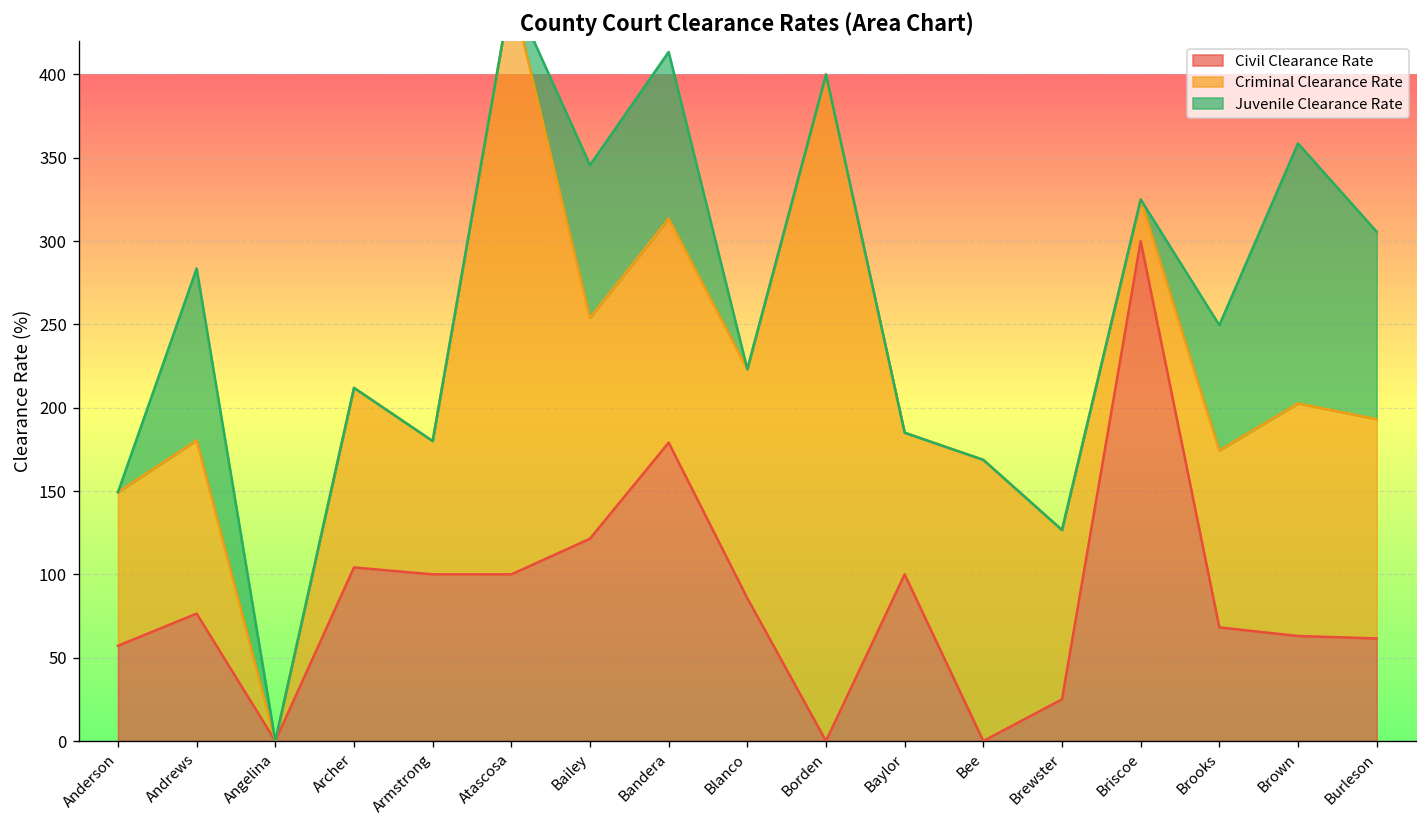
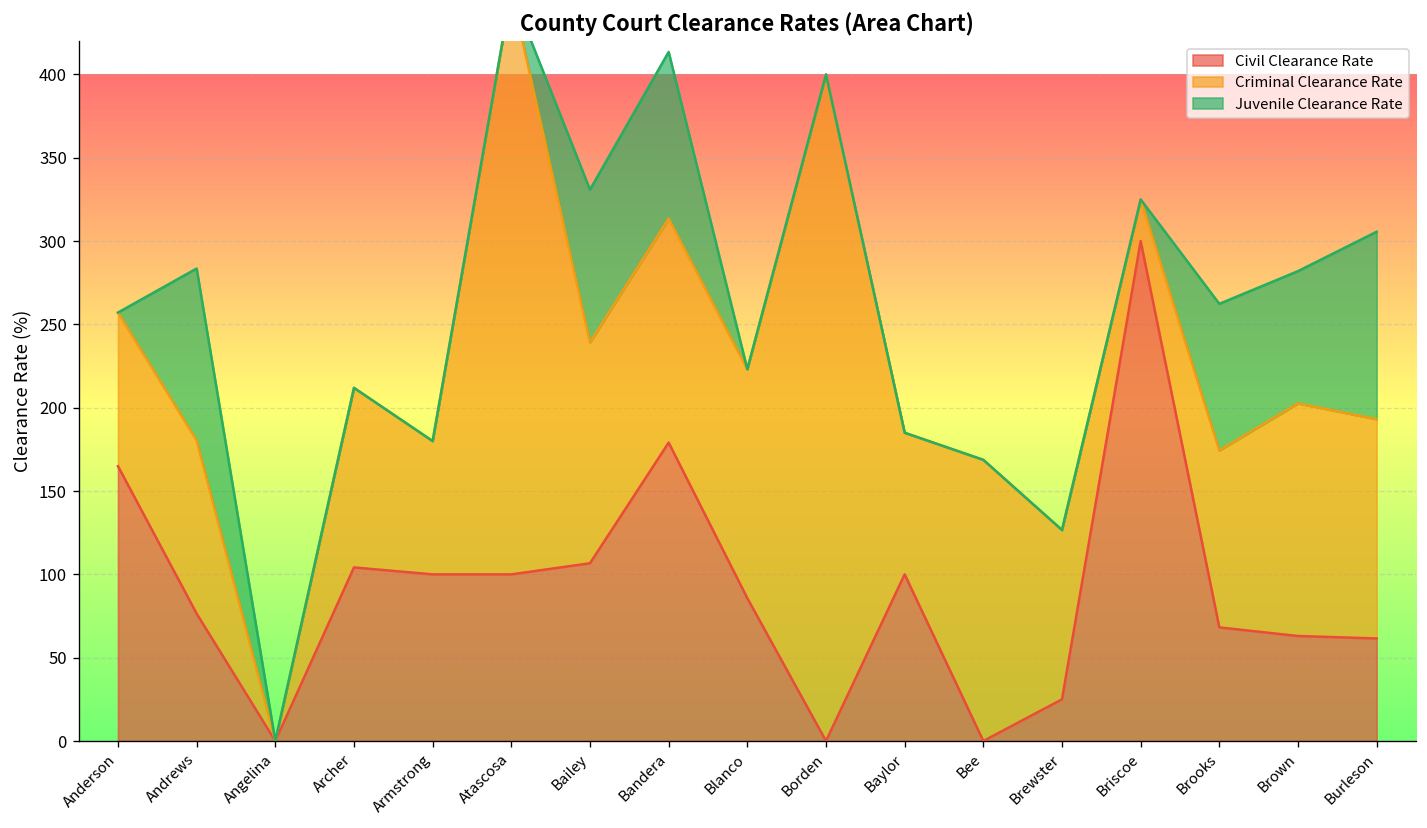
  {
    "Civil Clearance Rate": {
-     "Anderson": 57,
+     "Anderson": 165,
      "Andrews": 76,
      "Archer": 104,
      "Armstrong": 100,
      "Atascosa": 100,
-     "Bailey": 121,
+     "Bailey": 107,
      "Bandera": 179,
      "Blanco": 86,
      "Borden": 0,
      "Baylor": 100,
      "Bee": 0,
      "Brewster": 25,
      "Briscoe": 300,
      "Brooks": 68,
      "Brown": 63,
      "Burleson": 62
    },
    "Criminal Clearance Rate": {
      "Andrews": 104,
      "Bailey": 133,
      "Bandera": 134,
      "Brooks": 106,
      "Brown": 140,
      "Burleson": 132
    },
    "Juvenile Clearance Rate": {
      "Andrews": 103,
      "Bailey": 92,
      "Bandera": 100,
-     "Brooks": 75,
-     "Brown": 156,
+     "Brooks": 88,
+     "Brown": 79,
      "Burleson": 113
    }
  }
